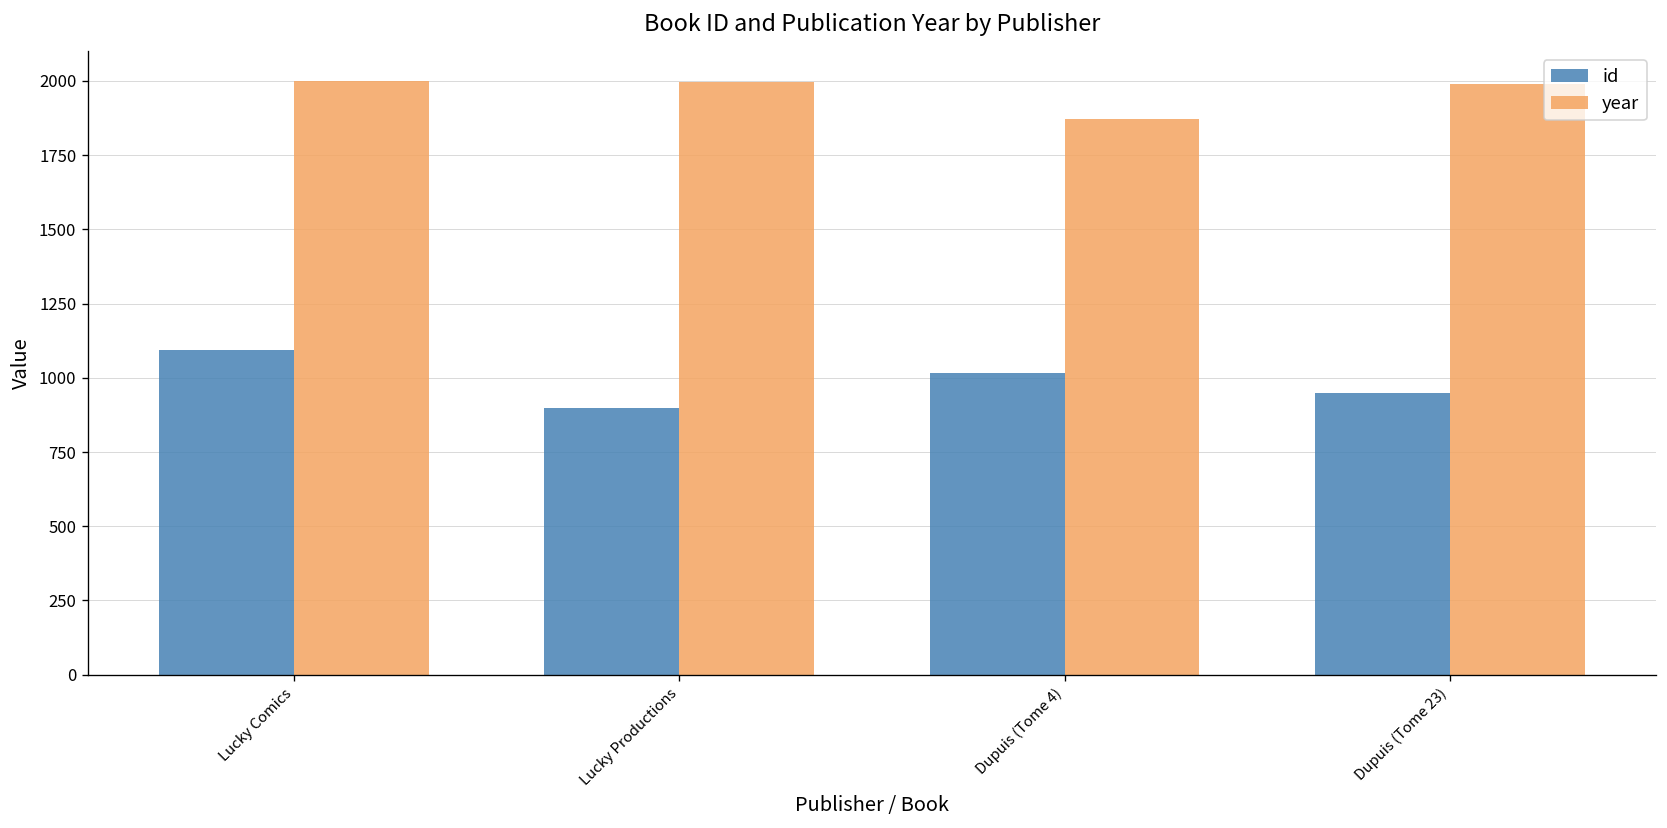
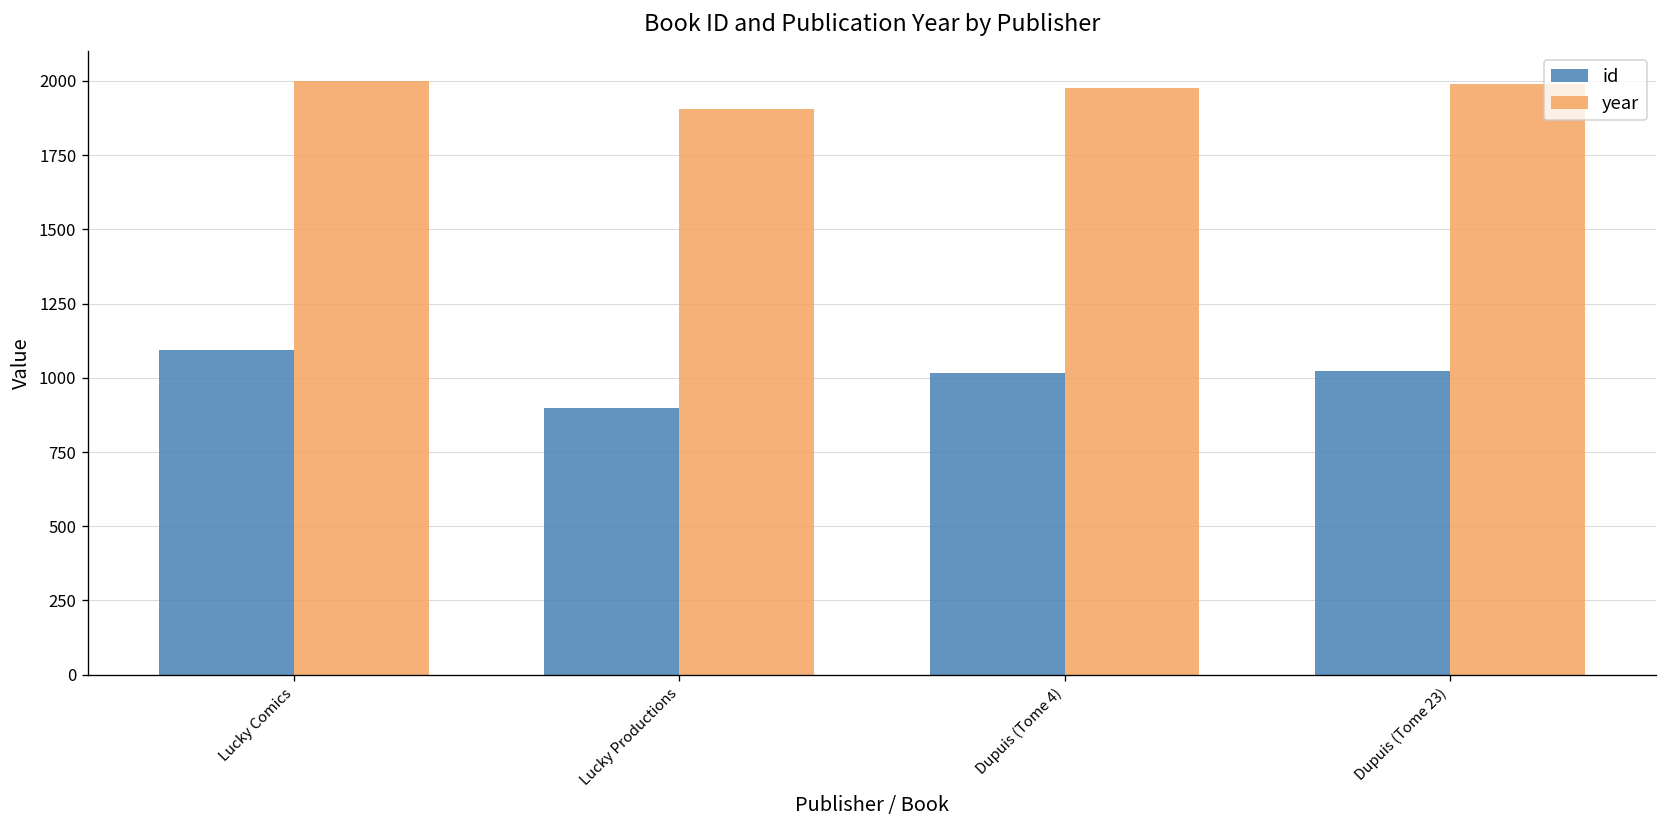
  {
    "id": {
      "Lucky Comics": 1090,
      "Lucky Productions": 900,
      "Dupuis (Tome 4)": 1020,
-     "Dupuis (Tome 23)": 950
+     "Dupuis (Tome 23)": 1020
    },
    "year": {
      "Lucky Comics": 2000,
-     "Lucky Productions": 2000,
-     "Dupuis (Tome 4)": 1870,
+     "Lucky Productions": 1910,
+     "Dupuis (Tome 4)": 1980,
      "Dupuis (Tome 23)": 1990
    }
  }
